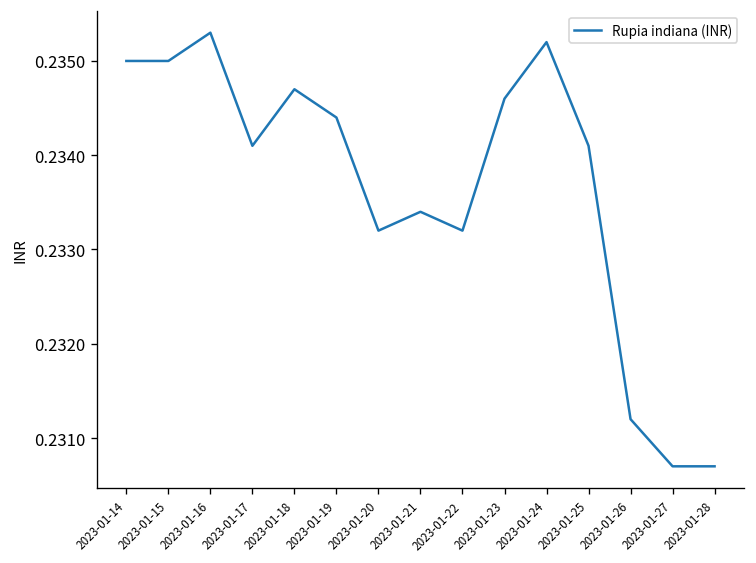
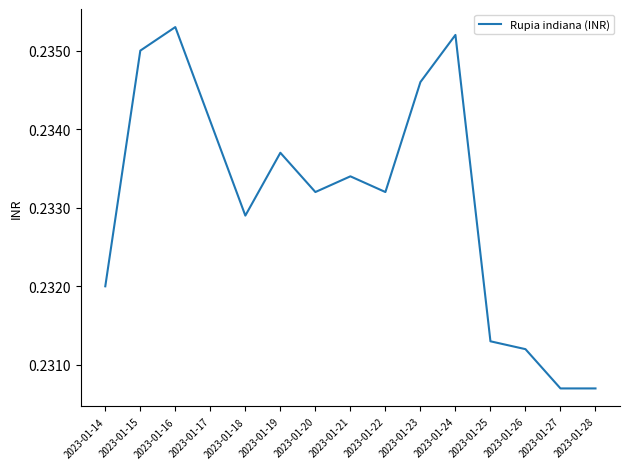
  {
-   "2023-01-14": 0.235,
+   "2023-01-14": 0.232,
    "2023-01-15": 0.2350,
    "2023-01-16": 0.2353,
    "2023-01-17": 0.2341,
-   "2023-01-18": 0.2347,
-   "2023-01-19": 0.2344,
+   "2023-01-18": 0.2329,
+   "2023-01-19": 0.2337,
    "2023-01-20": 0.2332,
    "2023-01-21": 0.2334,
    "2023-01-22": 0.2332,
    "2023-01-23": 0.2346,
    "2023-01-24": 0.2352,
-   "2023-01-25": 0.2341,
+   "2023-01-25": 0.2313,
    "2023-01-26": 0.2312,
    "2023-01-27": 0.2307,
    "2023-01-28": 0.2307
  }
